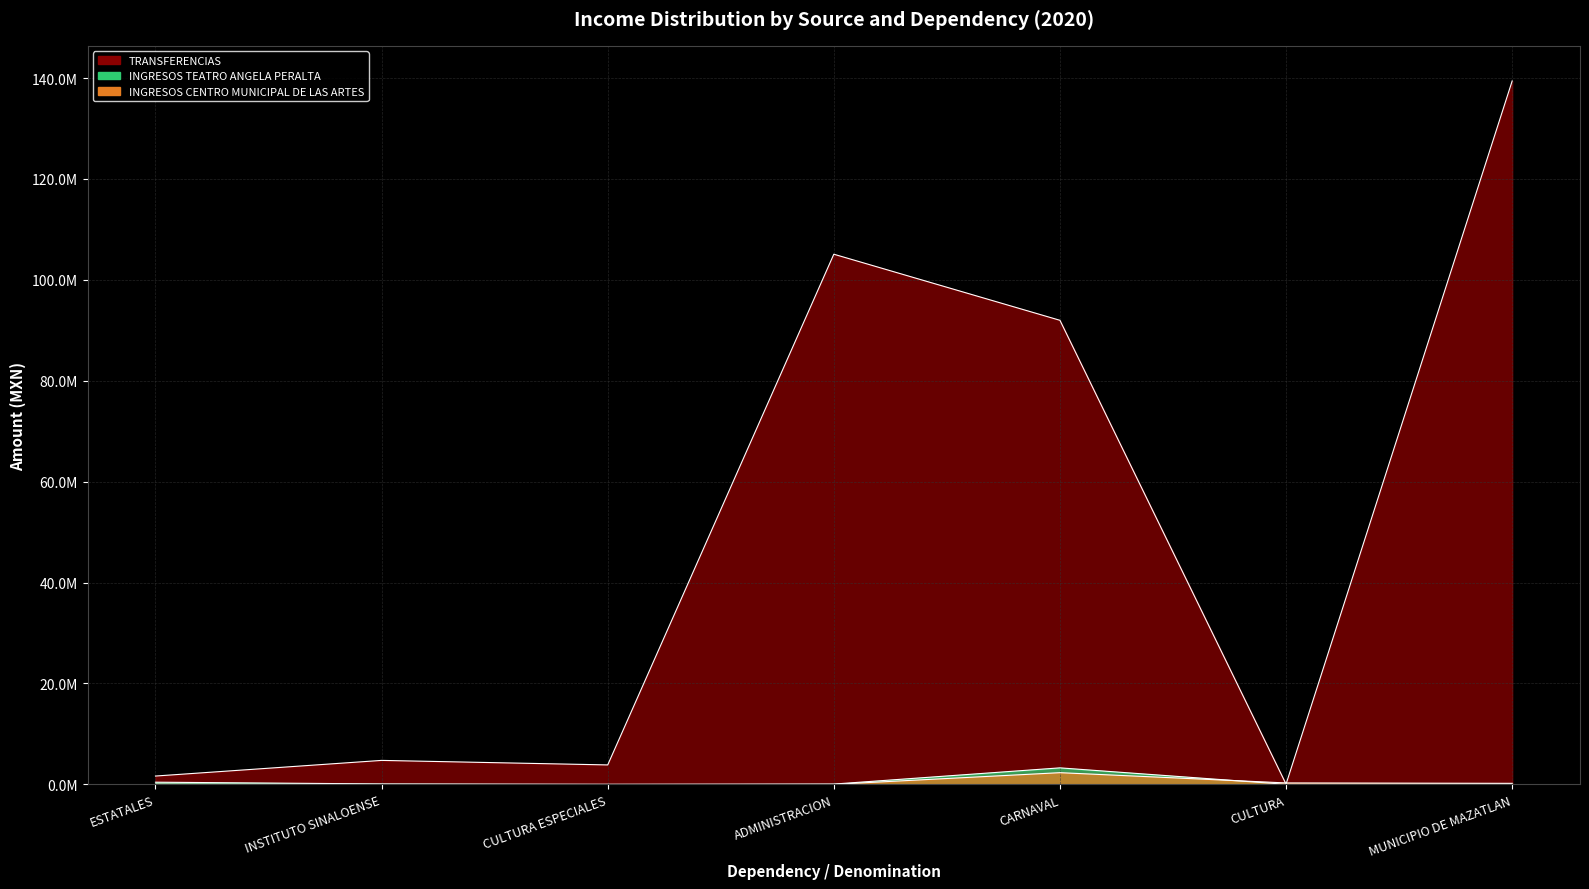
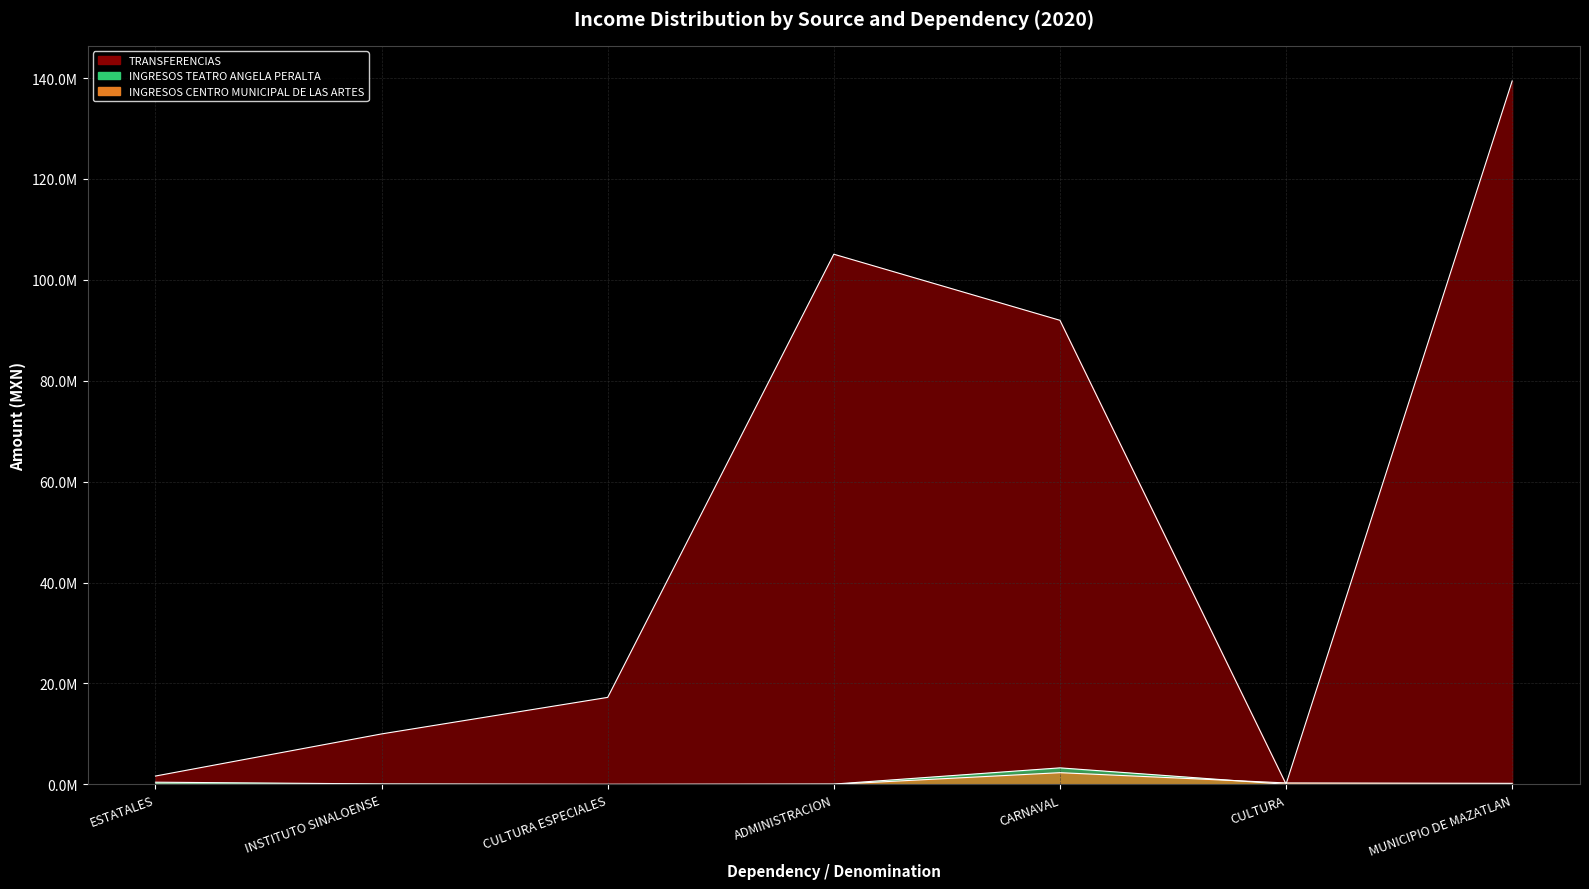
  {
    "TRANSFERENCIAS": {
      "ESTATALES": 2000000,
-     "INSTITUTO SINALOENSE": 5000000,
-     "CULTURA ESPECIALES": 4000000,
+     "INSTITUTO SINALOENSE": 10000000,
+     "CULTURA ESPECIALES": 17000000,
      "ADMINISTRACION": 105000000,
      "CARNAVAL": 92000000,
      "MUNICIPIO DE MAZATLAN": 139000000
    },
    "INGRESOS TEATRO ANGELA PERALTA": {
      "CARNAVAL": 3000000
    },
    "INGRESOS CENTRO MUNICIPAL DE LAS ARTES": {
      "CARNAVAL": 2000000
    }
  }
